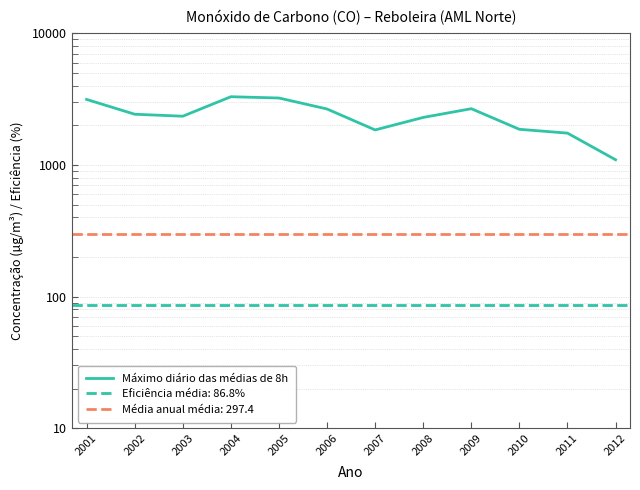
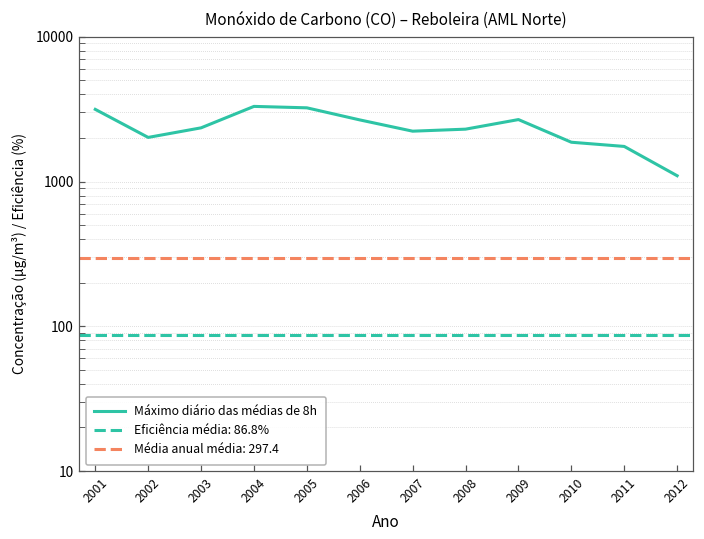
  {
    "2001": 3200,
-   "2002": 2400,
+   "2002": 2000,
    "2003": 2400,
    "2004": 3300,
    "2005": 3200,
    "2006": 2700,
-   "2007": 1800,
+   "2007": 2200,
    "2008": 2300,
    "2009": 2700,
    "2010": 1900,
    "2011": 1700,
    "2012": 1100
  }
